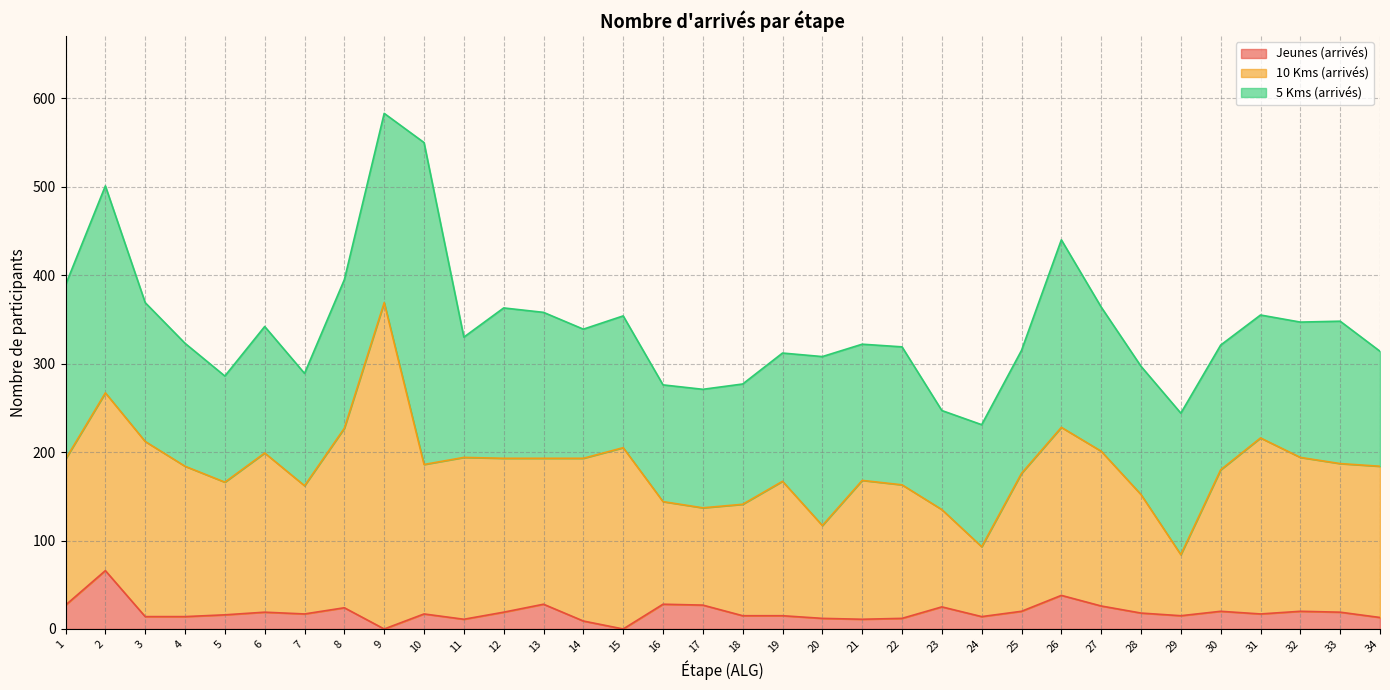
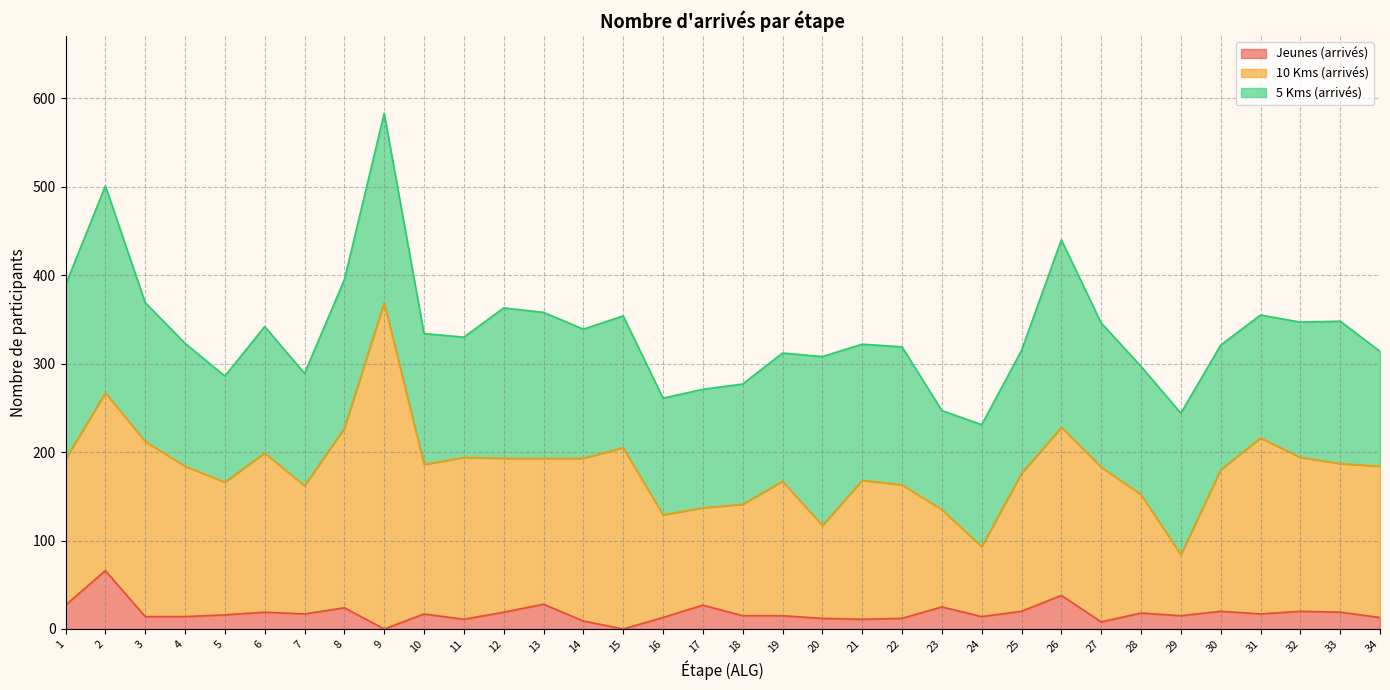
  {
    "Jeunes (arrivés)": {
      "1": 30,
      "2": 70,
      "3": 10,
      "4": 10,
      "5": 20,
      "6": 20,
      "7": 20,
      "8": 20,
      "9": 0,
      "10": 20,
      "11": 10,
      "12": 20,
      "13": 30,
      "14": 10,
      "15": 0,
-     "16": 30,
+     "16": 10,
      "17": 30,
      "18": 20,
      "19": 20,
      "20": 10,
      "21": 10,
      "22": 10,
      "23": 30,
      "24": 10,
      "25": 20,
      "26": 40,
-     "27": 30,
+     "27": 10,
      "28": 20,
      "29": 20,
      "30": 20,
      "31": 20,
      "32": 20,
      "33": 20,
      "34": 10
    },
    "10 Kms (arrivés)": {
      "1": 170,
      "2": 200,
      "3": 200,
      "4": 170,
      "5": 150,
      "6": 180,
      "7": 150,
      "8": 200,
      "9": 370,
      "10": 170,
      "11": 180,
      "12": 170,
      "13": 170,
      "14": 180,
      "15": 210,
      "16": 120,
      "17": 110,
      "18": 130,
      "19": 150,
      "20": 110,
      "21": 160,
      "22": 150,
      "23": 110,
      "24": 80,
      "25": 160,
      "26": 190,
      "27": 180,
      "28": 130,
      "29": 70,
      "30": 160,
      "31": 200,
      "32": 170,
      "33": 170,
      "34": 170
    },
    "5 Kms (arrivés)": {
      "1": 200,
      "2": 230,
      "3": 160,
      "4": 140,
      "5": 120,
      "6": 140,
      "7": 130,
      "8": 170,
      "9": 210,
-     "10": 360,
+     "10": 150,
      "11": 140,
      "12": 170,
      "13": 170,
      "14": 150,
      "15": 150,
      "16": 130,
      "17": 130,
      "18": 140,
      "19": 150,
      "20": 190,
      "21": 150,
      "22": 160,
      "23": 110,
      "24": 140,
      "25": 140,
      "26": 210,
      "27": 160,
      "28": 150,
      "29": 160,
      "30": 140,
      "31": 140,
      "32": 150,
      "33": 160,
      "34": 130
    }
  }
